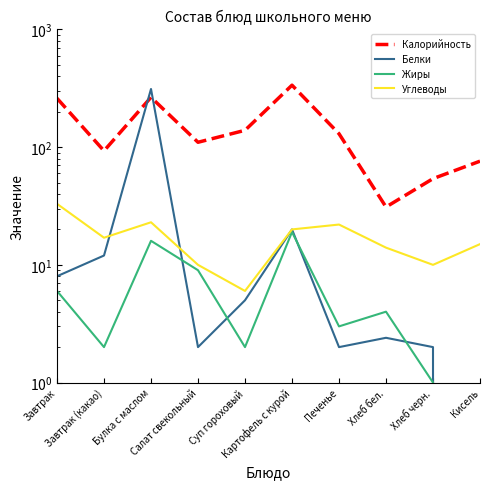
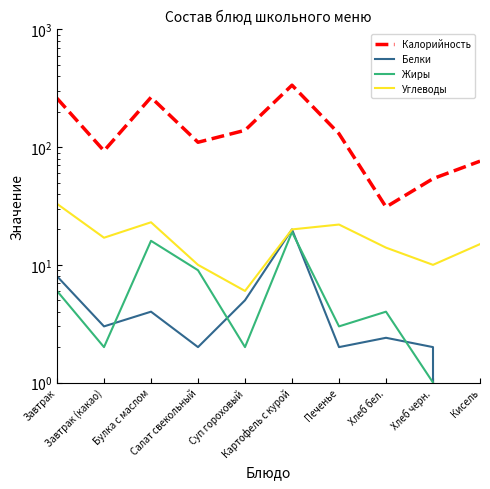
  {
    "Калорийность": {
      "Завтрак": 260,
      "Завтрак (какао)": 90,
      "Булка с маслом": 270,
      "Салат свекольный": 110,
      "Суп гороховый": 140,
      "Картофель с курой": 340,
      "Печенье": 130,
      "Хлеб бел.": 31,
      "Хлеб черн.": 50,
      "Кисель": 80
    },
    "Белки": {
      "Завтрак": 8,
-     "Завтрак (какао)": 12,
-     "Булка с маслом": 310,
+     "Завтрак (какао)": 3,
+     "Булка с маслом": 4,
      "Салат свекольный": 2,
      "Суп гороховый": 5,
      "Печенье": 2,
      "Хлеб бел.": 2.4,
      "Хлеб черн.": 2
    },
    "Жиры": {
      "Завтрак": 6,
      "Завтрак (какао)": 2,
      "Булка с маслом": 16,
      "Салат свекольный": 9,
      "Суп гороховый": 2,
      "Картофель с курой": 19,
      "Печенье": 3,
      "Хлеб бел.": 4,
      "Хлеб черн.": 1
    },
    "Углеводы": {
      "Завтрак": 33,
      "Завтрак (какао)": 17,
      "Булка с маслом": 23,
      "Салат свекольный": 10,
      "Суп гороховый": 6,
      "Печенье": 22,
      "Хлеб бел.": 14,
      "Хлеб черн.": 10,
      "Кисель": 15
    }
  }
